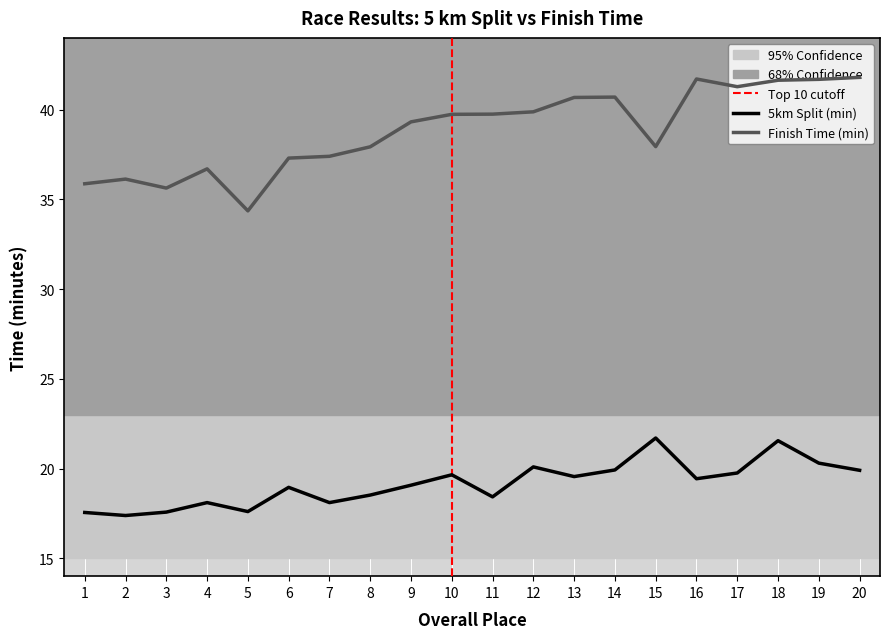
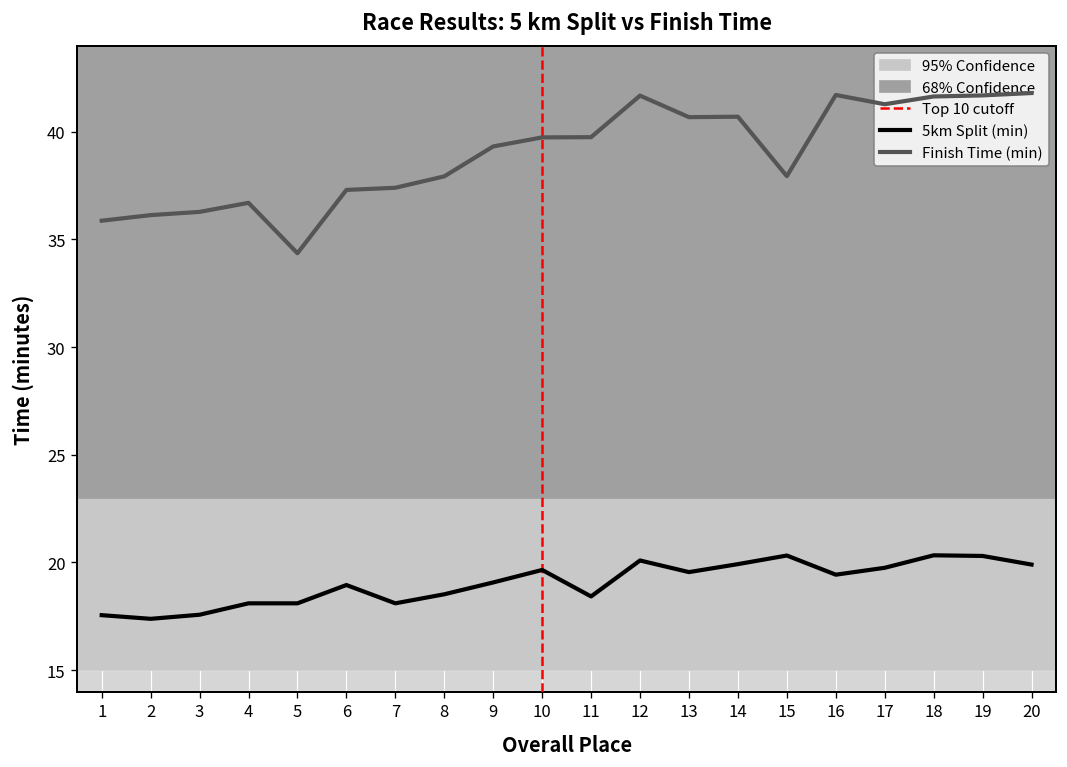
  {
    "5km Split (min)": {
      "1": 17.6,
      "2": 17.4,
      "3": 17.6,
      "4": 18.1,
-     "5": 17.6,
+     "5": 18.1,
      "6": 19.0,
      "7": 18.1,
      "8": 18.5,
      "9": 19.1,
      "10": 19.7,
      "11": 18.4,
      "12": 20.1,
      "13": 19.6,
      "14": 19.9,
-     "15": 21.7,
+     "15": 20.3,
      "16": 19.4,
      "17": 19.8,
-     "18": 21.6,
+     "18": 20.3,
      "19": 20.3,
      "20": 19.9
    },
    "Finish Time (min)": {
      "1": 35.9,
      "2": 36.1,
-     "3": 35.6,
+     "3": 36.3,
      "4": 36.7,
      "5": 34.4,
      "6": 37.3,
      "7": 37.4,
      "8": 37.9,
      "9": 39.3,
      "10": 39.7,
      "11": 39.8,
-     "12": 39.9,
+     "12": 41.7,
      "13": 40.7,
      "14": 40.7,
      "15": 37.9,
      "16": 41.7
    }
  }
